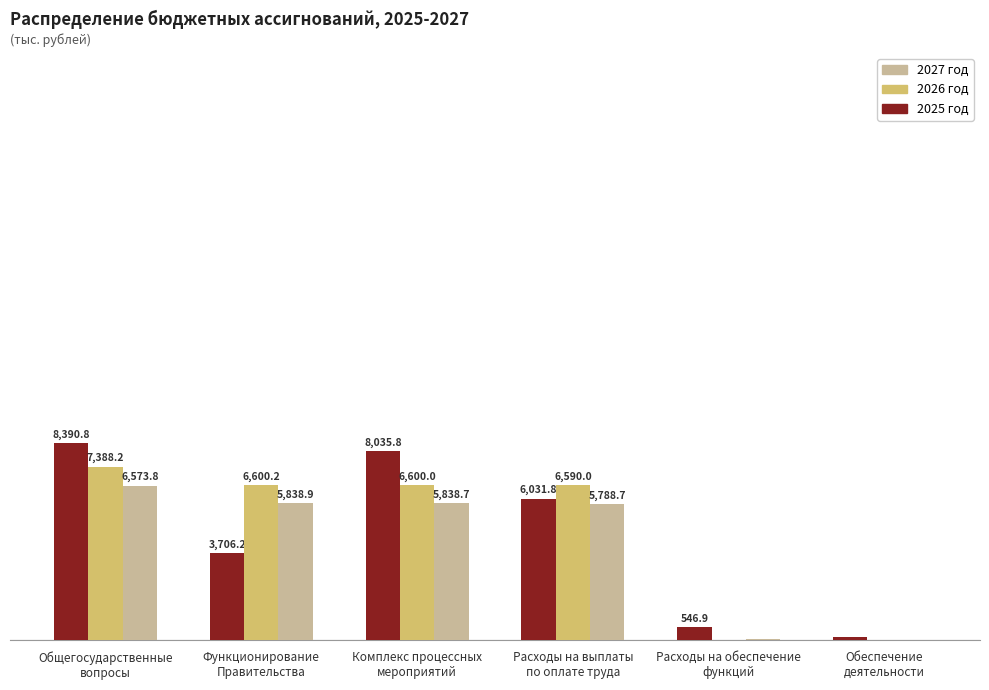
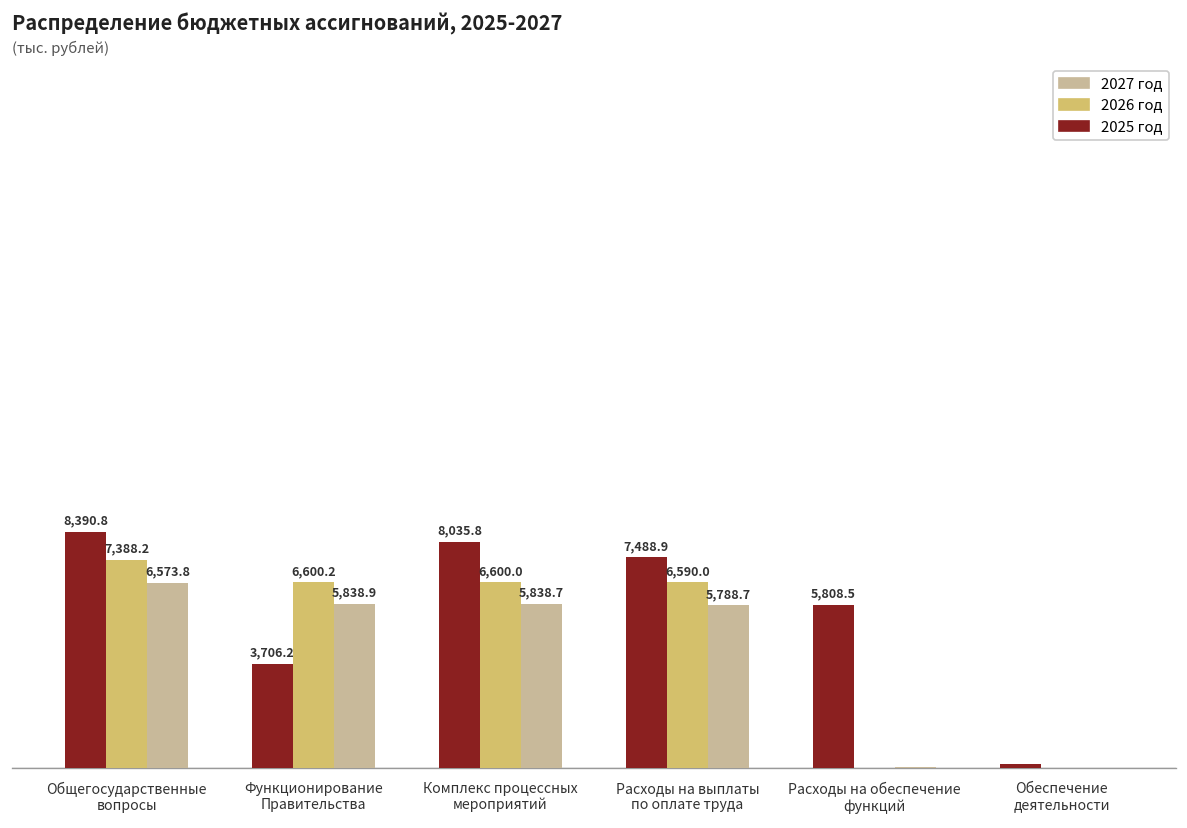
  {
    "2025 год": {
      "Общегосударственные вопросы": "8,390.8",
      "Функционирование Правительства": "3,706.2",
      "Комплекс процессных мероприятий": "8,035.8",
-     "Расходы на выплаты по оплате труда": "6,031.8",
-     "Расходы на обеспечение функций": "546.9"
+     "Расходы на выплаты по оплате труда": "7,488.9",
+     "Расходы на обеспечение функций": "5,808.5"
    }
  }
